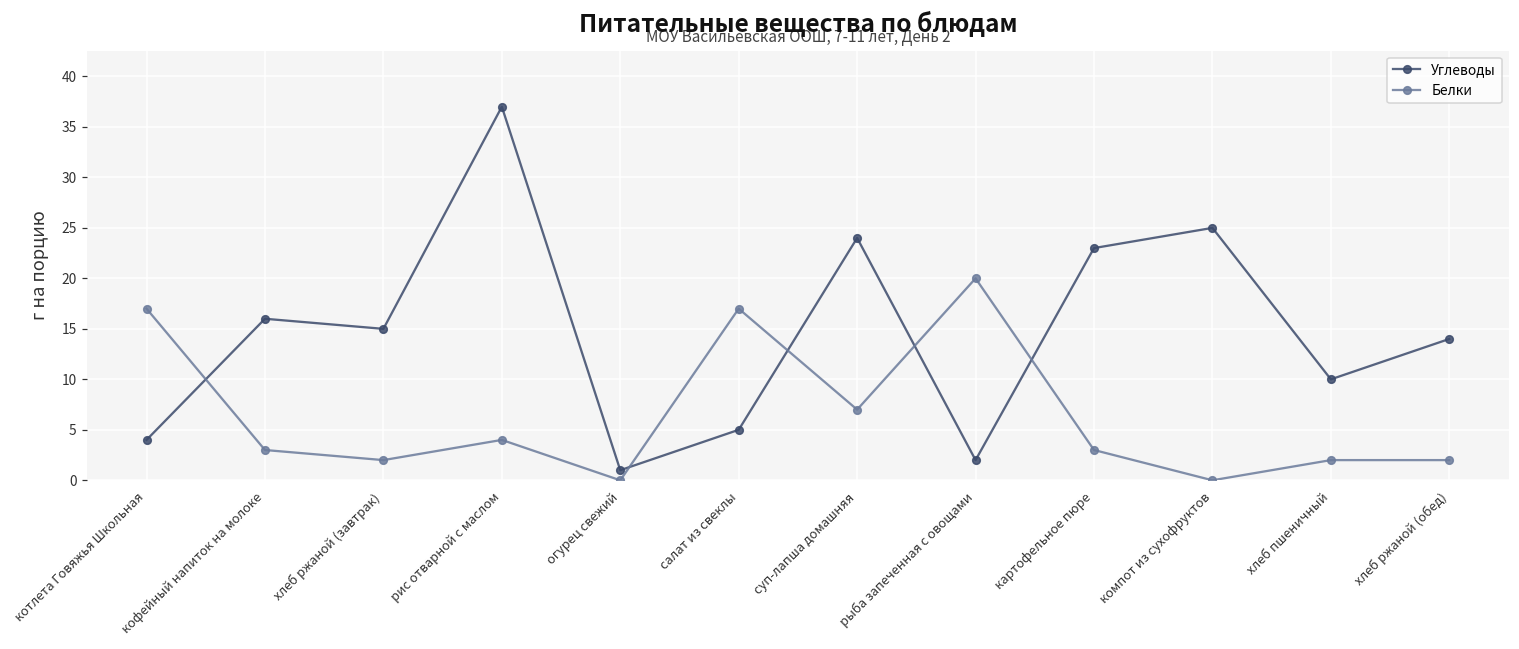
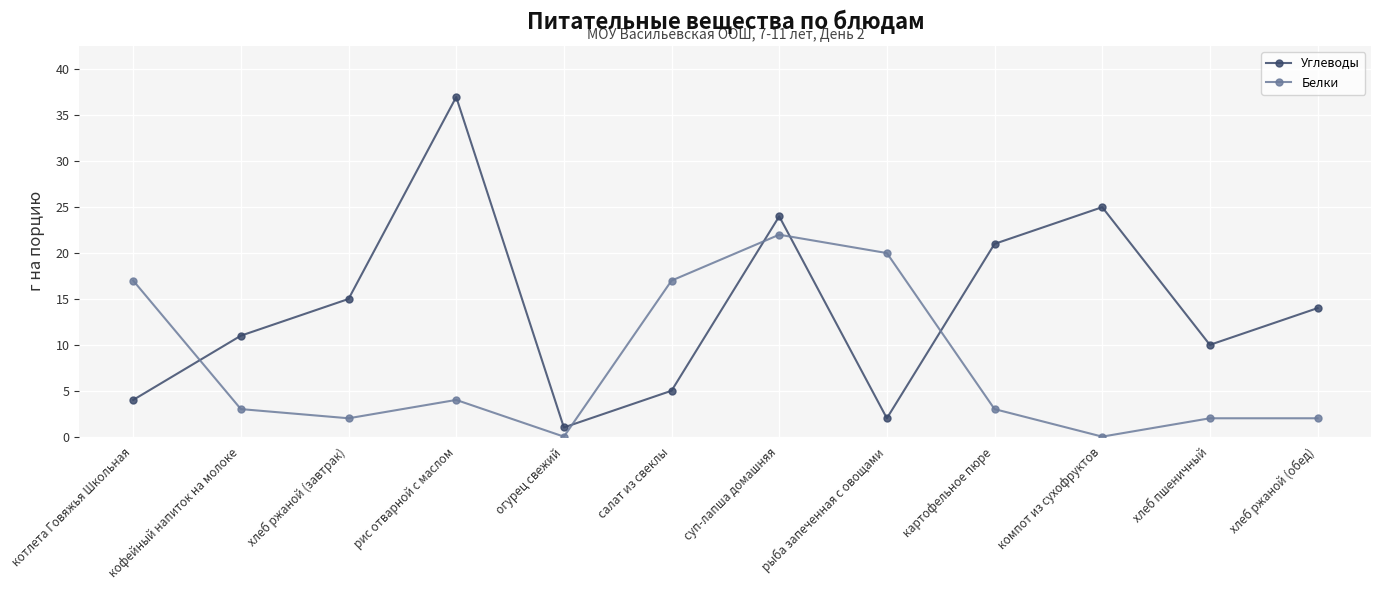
  {
    "Углеводы": {
      "котлета Говяжья Школьная": 4,
-     "кофейный напиток на молоке": 16,
+     "кофейный напиток на молоке": 11,
      "хлеб ржаной (завтрак)": 15,
      "рис отварной с маслом": 37,
      "огурец свежий": 1,
      "салат из свеклы": 5,
      "суп-лапша домашняя": 24,
      "рыба запеченная с овощами": 2,
-     "картофельное пюре": 23,
+     "картофельное пюре": 21,
      "компот из сухофруктов": 25,
      "хлеб пшеничный": 10,
      "хлеб ржаной (обед)": 14
    },
    "Белки": {
      "котлета Говяжья Школьная": 17,
      "кофейный напиток на молоке": 3,
      "хлеб ржаной (завтрак)": 2,
      "рис отварной с маслом": 4,
      "огурец свежий": 0,
      "салат из свеклы": 17,
-     "суп-лапша домашняя": 7,
+     "суп-лапша домашняя": 22,
      "рыба запеченная с овощами": 20,
      "картофельное пюре": 3,
      "компот из сухофруктов": 0,
      "хлеб пшеничный": 2,
      "хлеб ржаной (обед)": 2
    }
  }
